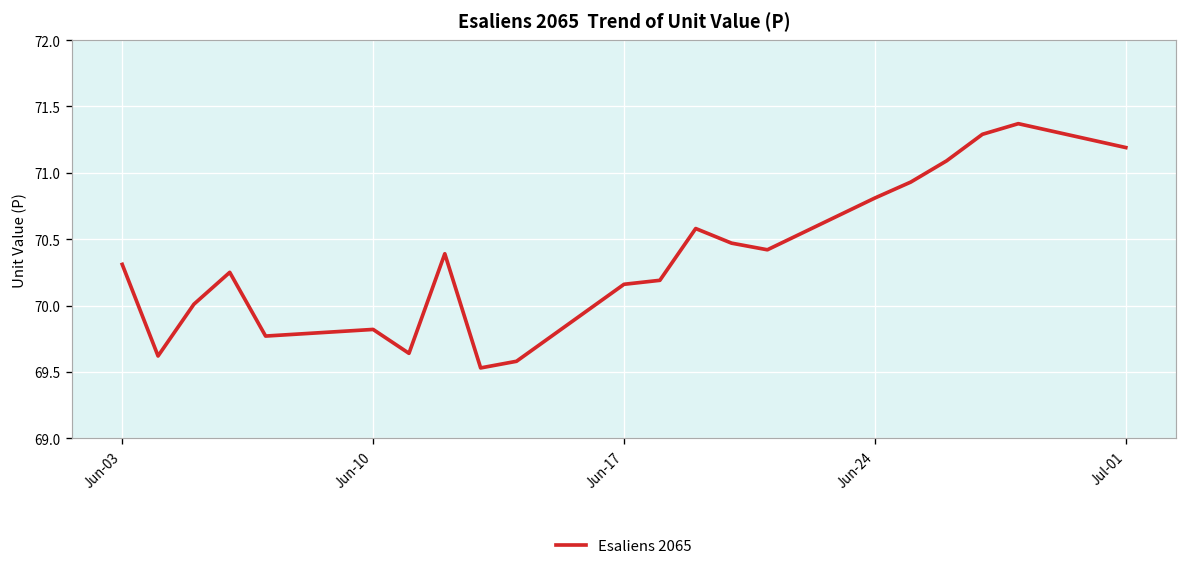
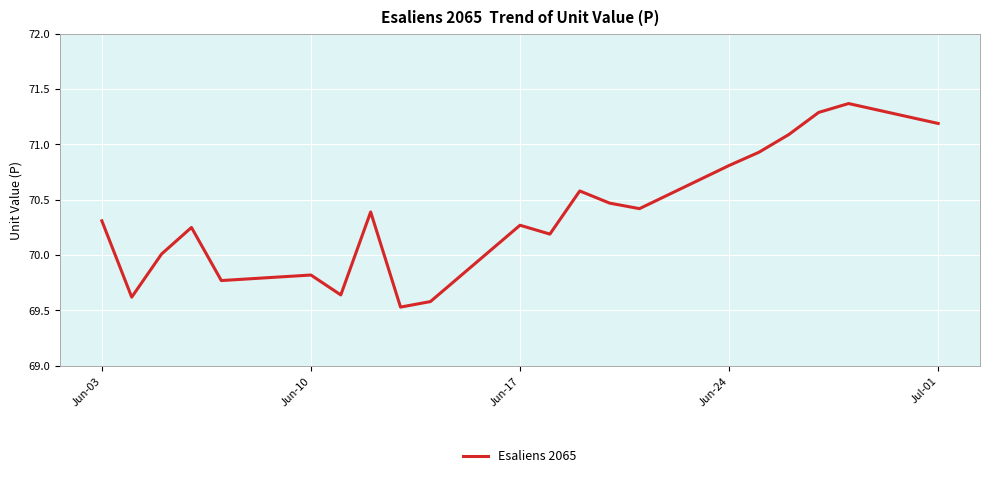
  {
    "Jun-03": 70.31,
    "Jun-10": 69.82,
-   "Jun-17": 70.16,
+   "Jun-17": 70.27,
    "Jun-24": 70.81,
    "Jul-01": 71.19
  }
